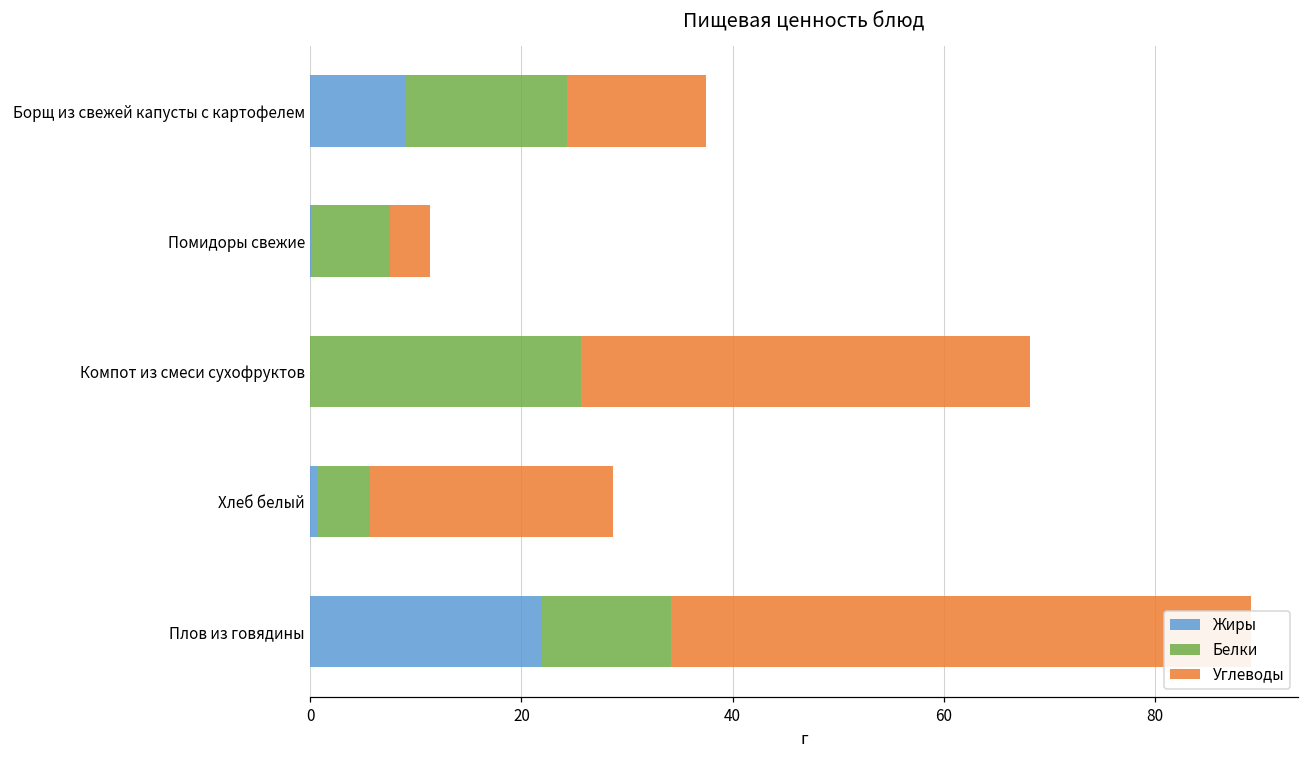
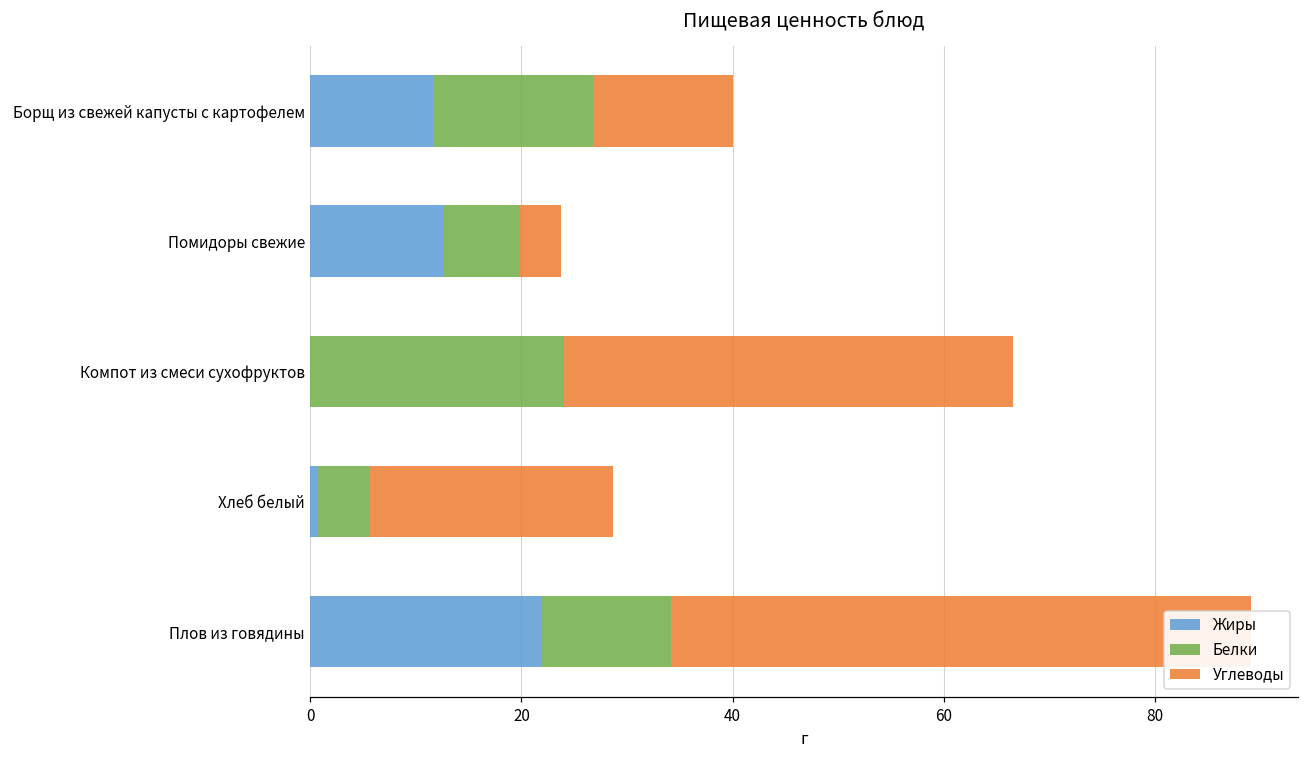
  {
    "Жиры": {
-     "Борщ из свежей капусты с картофелем": 9,
-     "Помидоры свежие": 0,
+     "Борщ из свежей капусты с картофелем": 12,
+     "Помидоры свежие": 13,
      "Компот из смеси сухофруктов": 0,
      "Хлеб белый": 1,
      "Плов из говядины": 22
    },
    "Белки": {
      "Борщ из свежей капусты с картофелем": 15,
      "Помидоры свежие": 7,
-     "Компот из смеси сухофруктов": 26,
+     "Компот из смеси сухофруктов": 24,
      "Хлеб белый": 5,
      "Плов из говядины": 12
    },
    "Углеводы": {
      "Борщ из свежей капусты с картофелем": 13,
      "Помидоры свежие": 4,
      "Компот из смеси сухофруктов": 43,
      "Хлеб белый": 23
    }
  }
